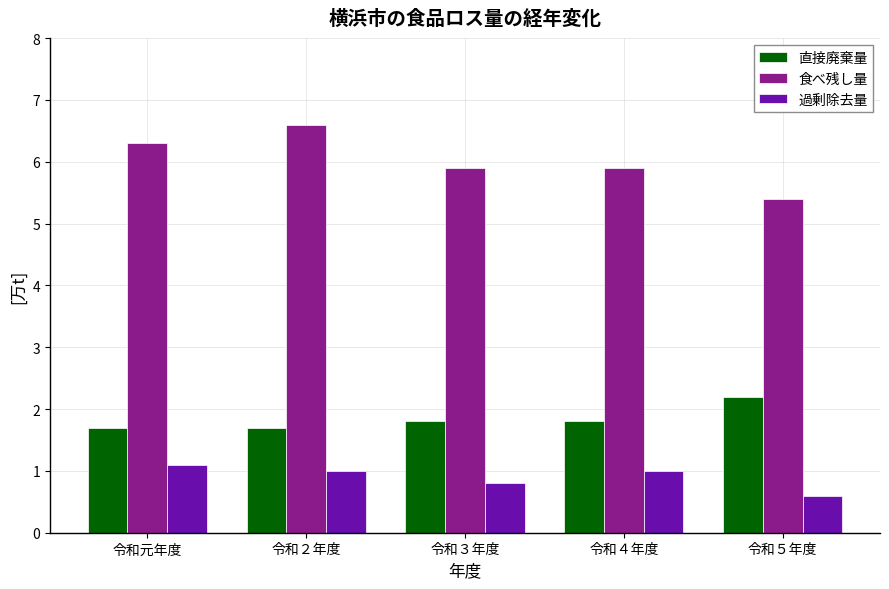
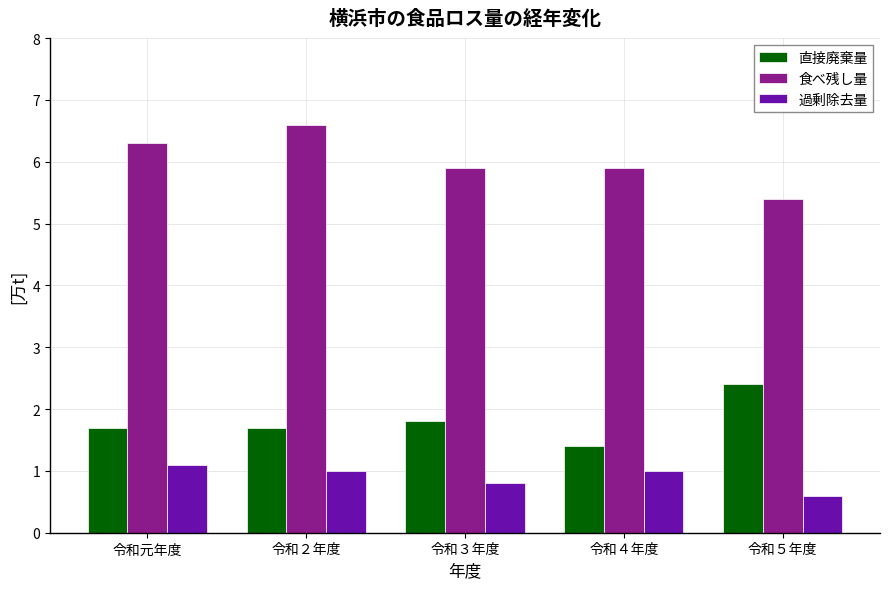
  {
    "直接廃棄量": {
      "令和元年度": 1.7,
      "令和２年度": 1.7,
      "令和３年度": 1.8,
-     "令和４年度": 1.8,
-     "令和５年度": 2.2
+     "令和４年度": 1.4,
+     "令和５年度": 2.4
    }
  }
